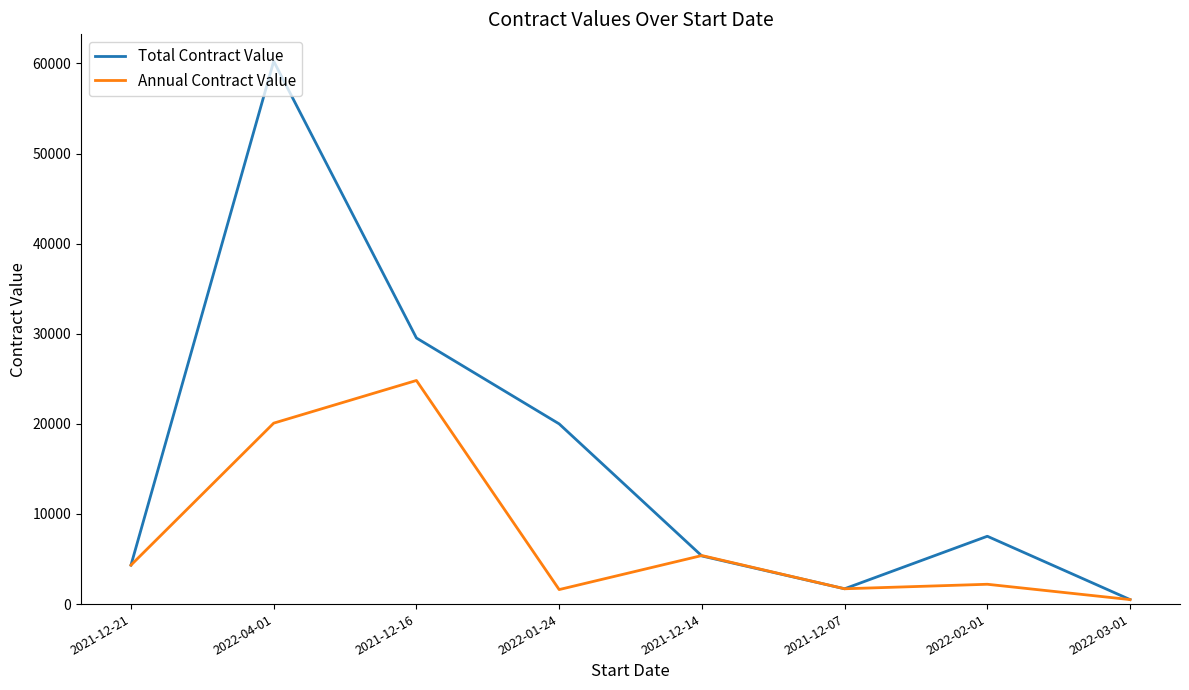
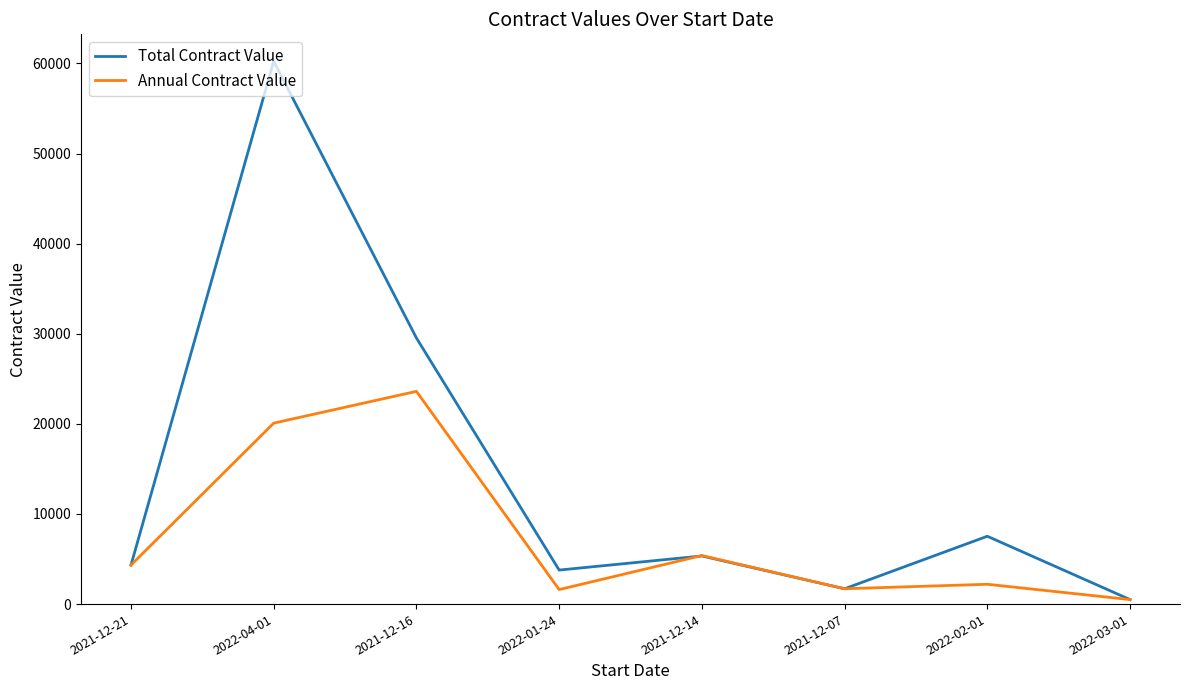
  {
    "Total Contract Value": {
      "2021-12-16": 30000,
-     "2022-01-24": 20000,
+     "2022-01-24": 4000,
      "2022-02-01": 8000
    },
    "Annual Contract Value": {
      "2022-04-01": 20000,
-     "2021-12-16": 25000,
+     "2021-12-16": 24000,
      "2022-01-24": 2000,
      "2022-02-01": 2000
    }
  }
